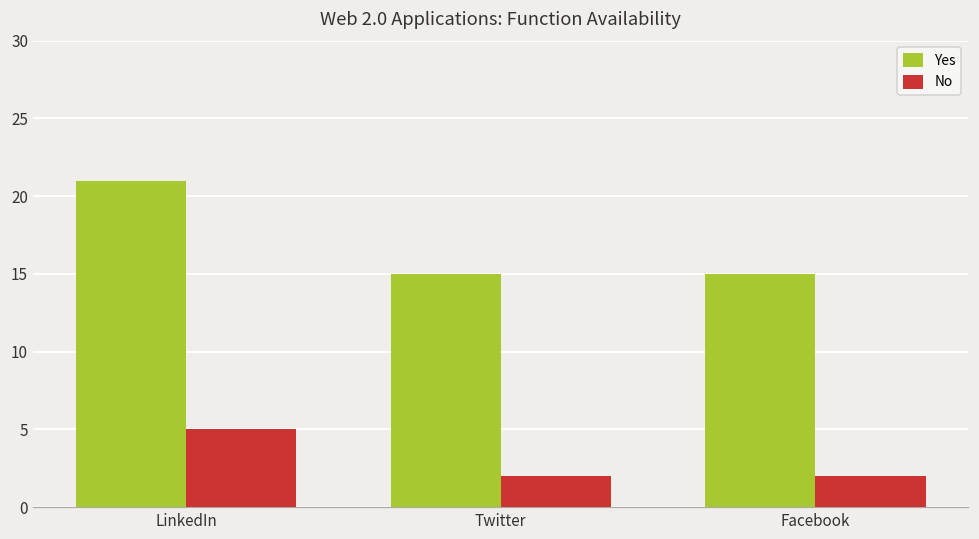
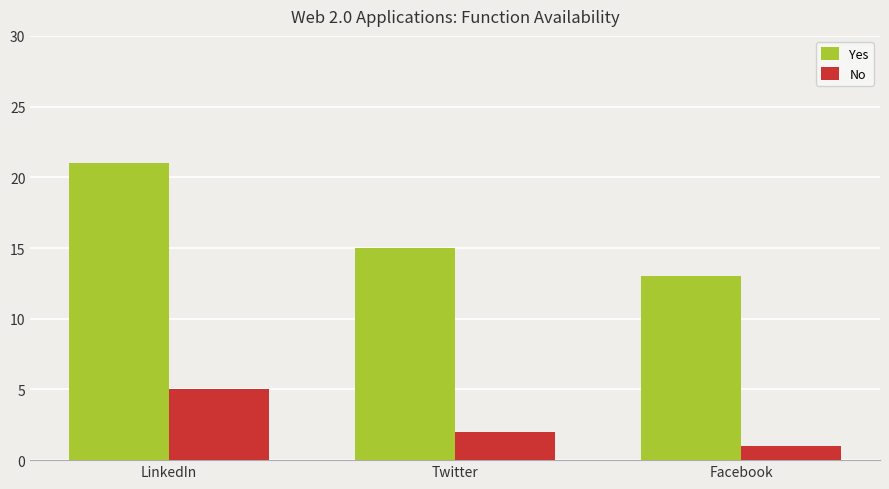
  {
    "Yes": {
      "LinkedIn": 21,
      "Twitter": 15,
-     "Facebook": 15
+     "Facebook": 13
    },
    "No": {
      "LinkedIn": 5,
      "Twitter": 2,
-     "Facebook": 2
+     "Facebook": 1
    }
  }
